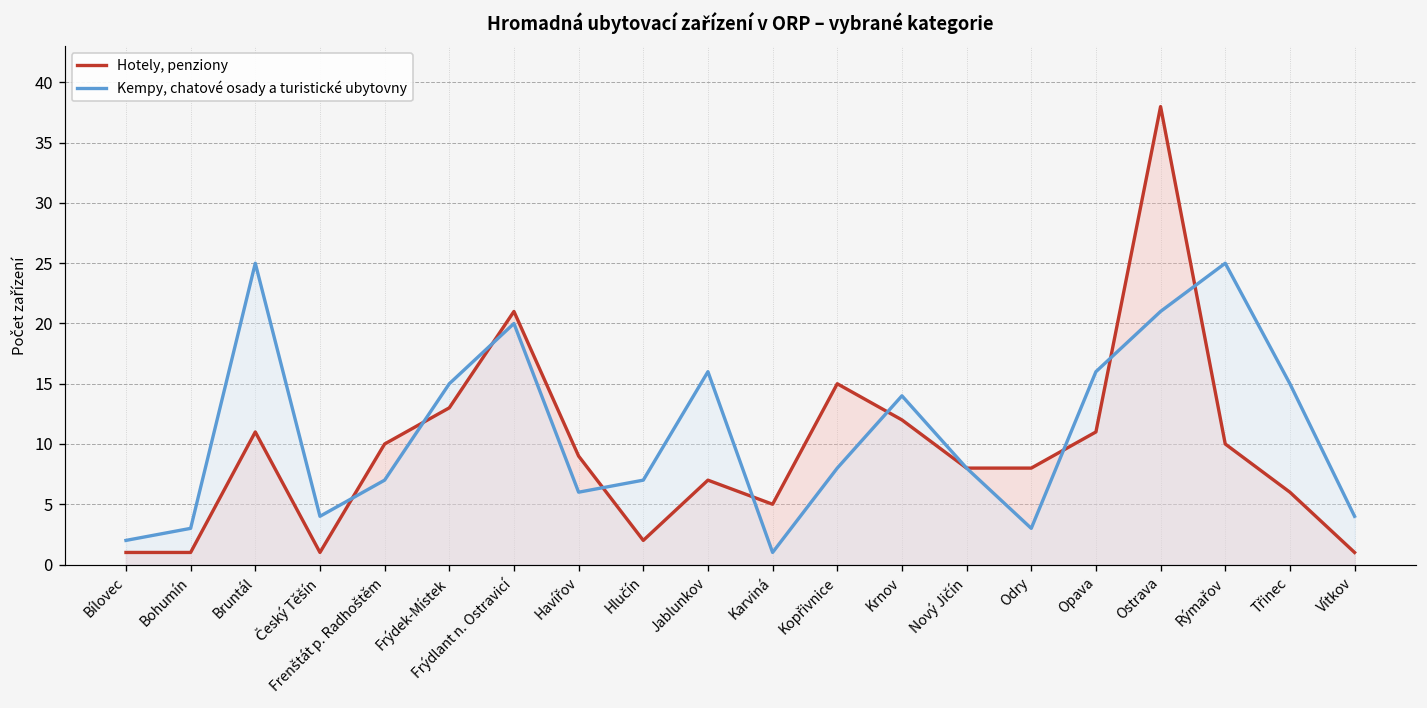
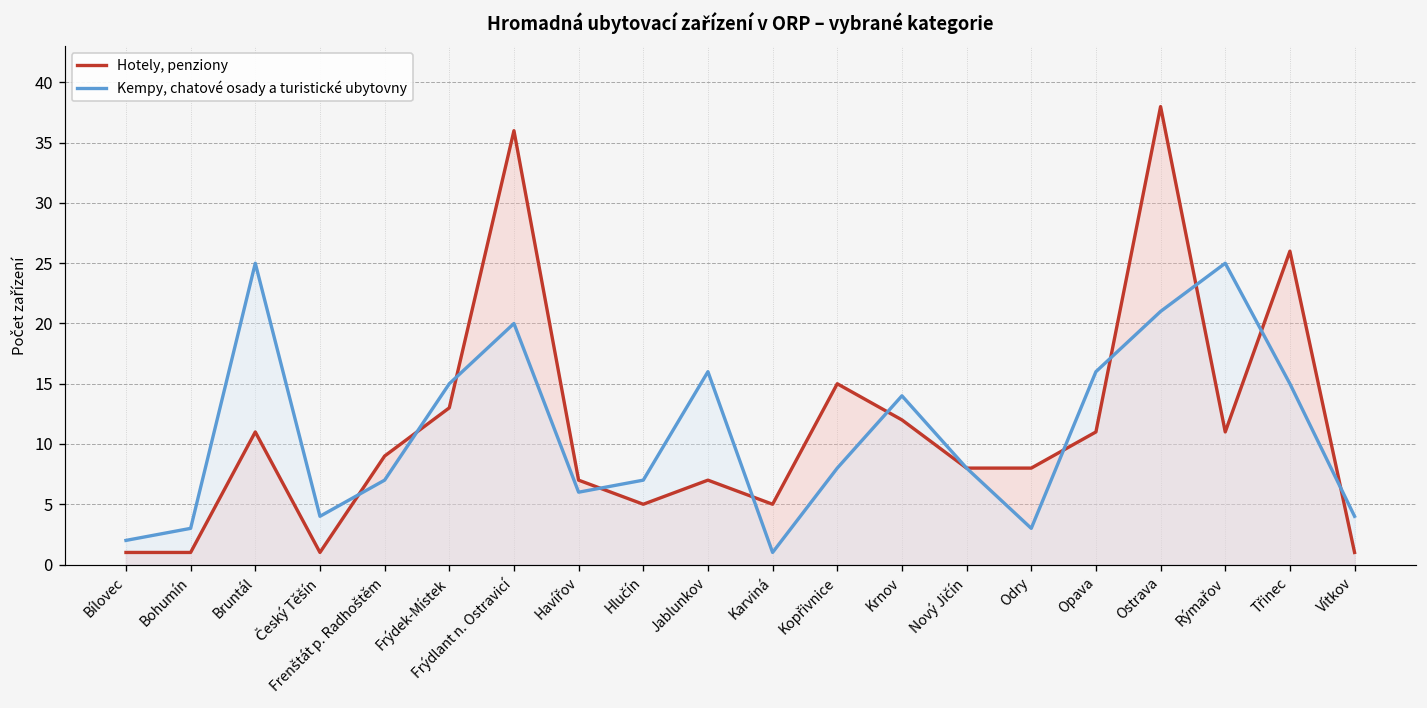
  {
    "Hotely, penziony": {
      "Bílovec": 1,
      "Bohumín": 1,
      "Bruntál": 11,
      "Český Těšín": 1,
-     "Frenštát p. Radhoštěm": 10,
+     "Frenštát p. Radhoštěm": 9,
      "Frýdek-Místek": 13,
-     "Frýdlant n. Ostravicí": 21,
-     "Havířov": 9,
-     "Hlučín": 2,
+     "Frýdlant n. Ostravicí": 36,
+     "Havířov": 7,
+     "Hlučín": 5,
      "Jablunkov": 7,
      "Karviná": 5,
      "Kopřivnice": 15,
      "Krnov": 12,
      "Odry": 8,
      "Opava": 11,
      "Ostrava": 38,
-     "Rýmařov": 10,
-     "Třinec": 6,
+     "Rýmařov": 11,
+     "Třinec": 26,
      "Vítkov": 1
    },
    "Kempy, chatové osady a turistické ubytovny": {
      "Bílovec": 2,
      "Bohumín": 3,
      "Bruntál": 25,
      "Český Těšín": 4,
      "Frenštát p. Radhoštěm": 7,
      "Frýdek-Místek": 15,
      "Frýdlant n. Ostravicí": 20,
      "Havířov": 6,
      "Hlučín": 7,
      "Jablunkov": 16,
      "Karviná": 1,
      "Kopřivnice": 8,
      "Krnov": 14,
      "Odry": 3,
      "Opava": 16,
      "Ostrava": 21,
      "Rýmařov": 25,
      "Třinec": 15,
      "Vítkov": 4
    }
  }
